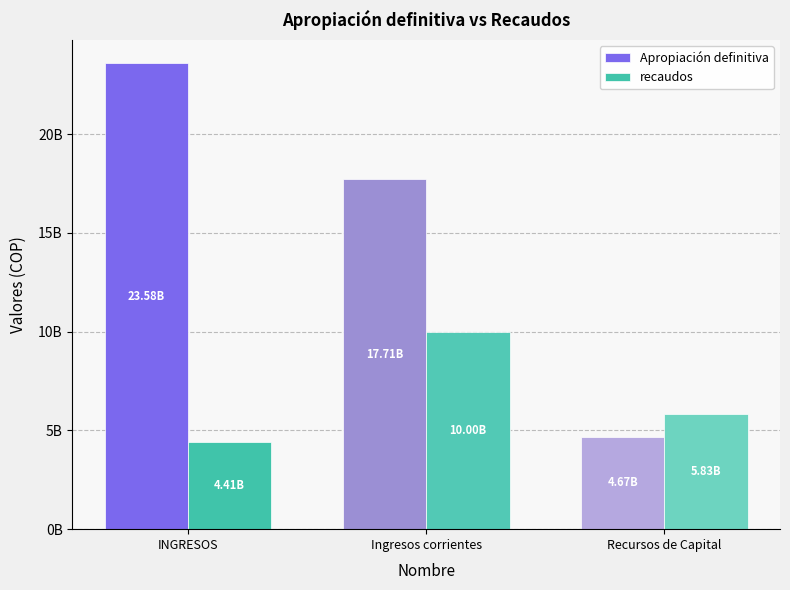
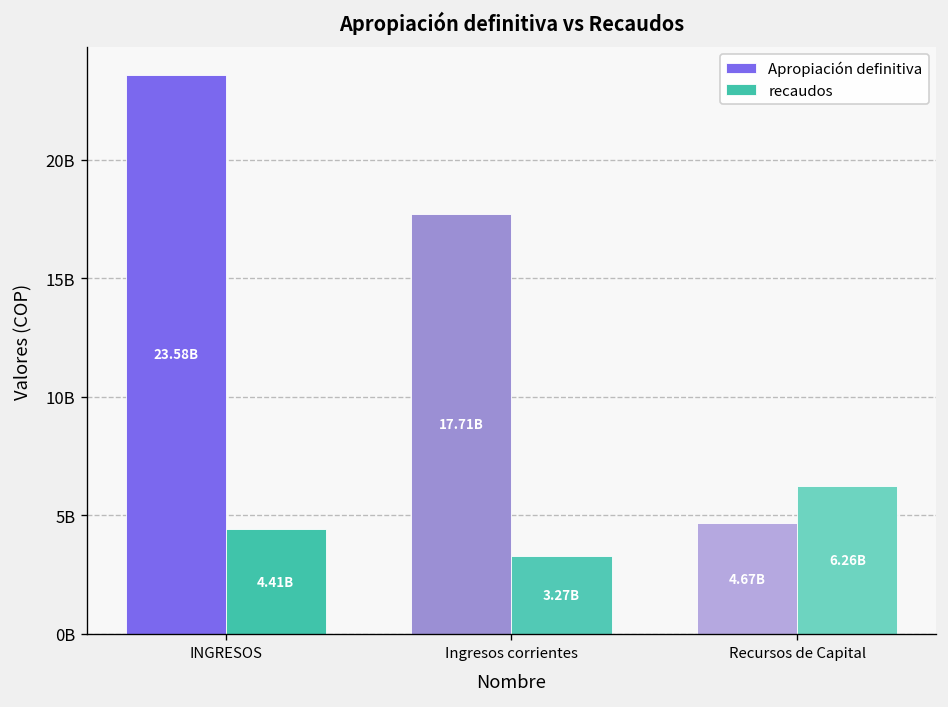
  {
    "Apropiación definitiva": {
      "INGRESOS": "23.58B",
      "Ingresos corrientes": "17.71B",
      "Recursos de Capital": "4.67B"
    },
    "recaudos": {
      "INGRESOS": "4.41B",
-     "Ingresos corrientes": "10.00B",
-     "Recursos de Capital": "5.83B"
+     "Ingresos corrientes": "3.27B",
+     "Recursos de Capital": "6.26B"
    }
  }
